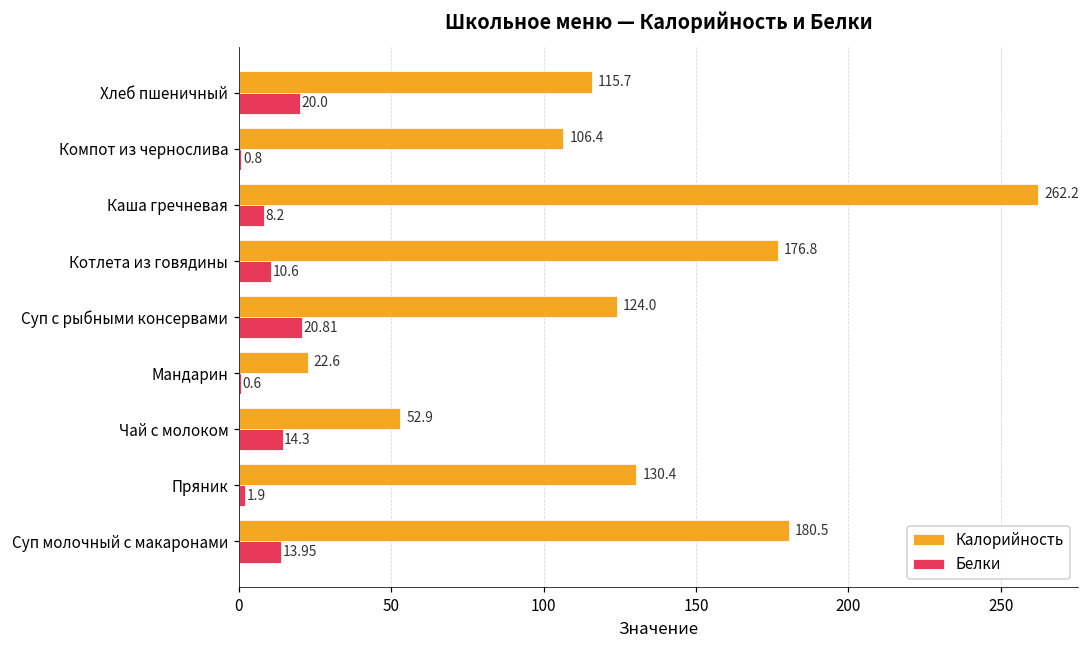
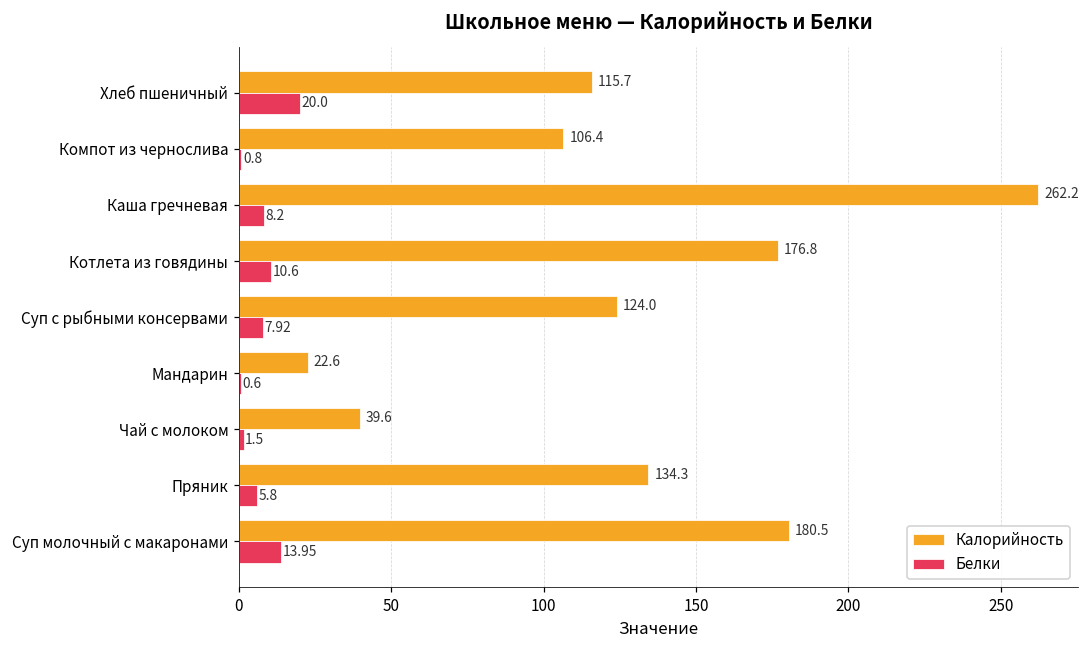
  {
    "Калорийность": {
      "Хлеб пшеничный": 115.7,
      "Компот из чернослива": 106.4,
      "Каша гречневая": 262.2,
      "Котлета из говядины": 176.8,
      "Суп с рыбными консервами": 124.0,
      "Мандарин": 22.6,
-     "Чай с молоком": 52.9,
-     "Пряник": 130.4,
+     "Чай с молоком": 39.6,
+     "Пряник": 134.3,
      "Суп молочный с макаронами": 180.5
    },
    "Белки": {
      "Хлеб пшеничный": 20.0,
      "Компот из чернослива": 0.8,
      "Каша гречневая": 8.2,
      "Котлета из говядины": 10.6,
-     "Суп с рыбными консервами": 20.81,
+     "Суп с рыбными консервами": 7.92,
      "Мандарин": 0.6,
-     "Чай с молоком": 14.3,
-     "Пряник": 1.9,
+     "Чай с молоком": 1.5,
+     "Пряник": 5.8,
      "Суп молочный с макаронами": 13.95
    }
  }
